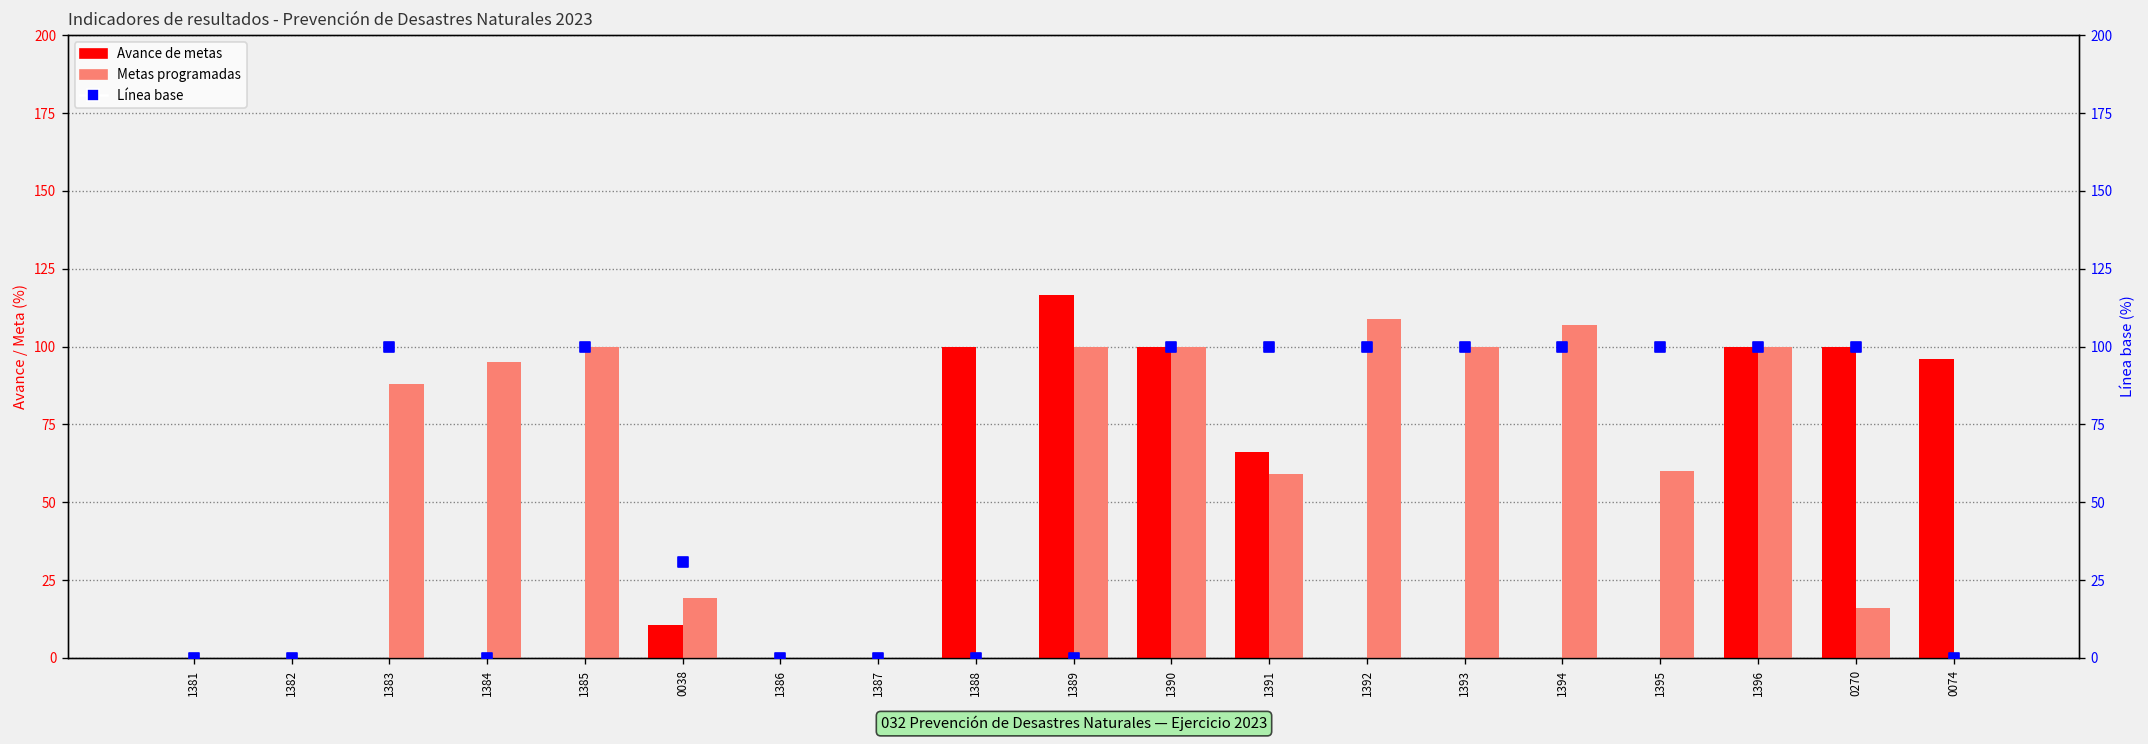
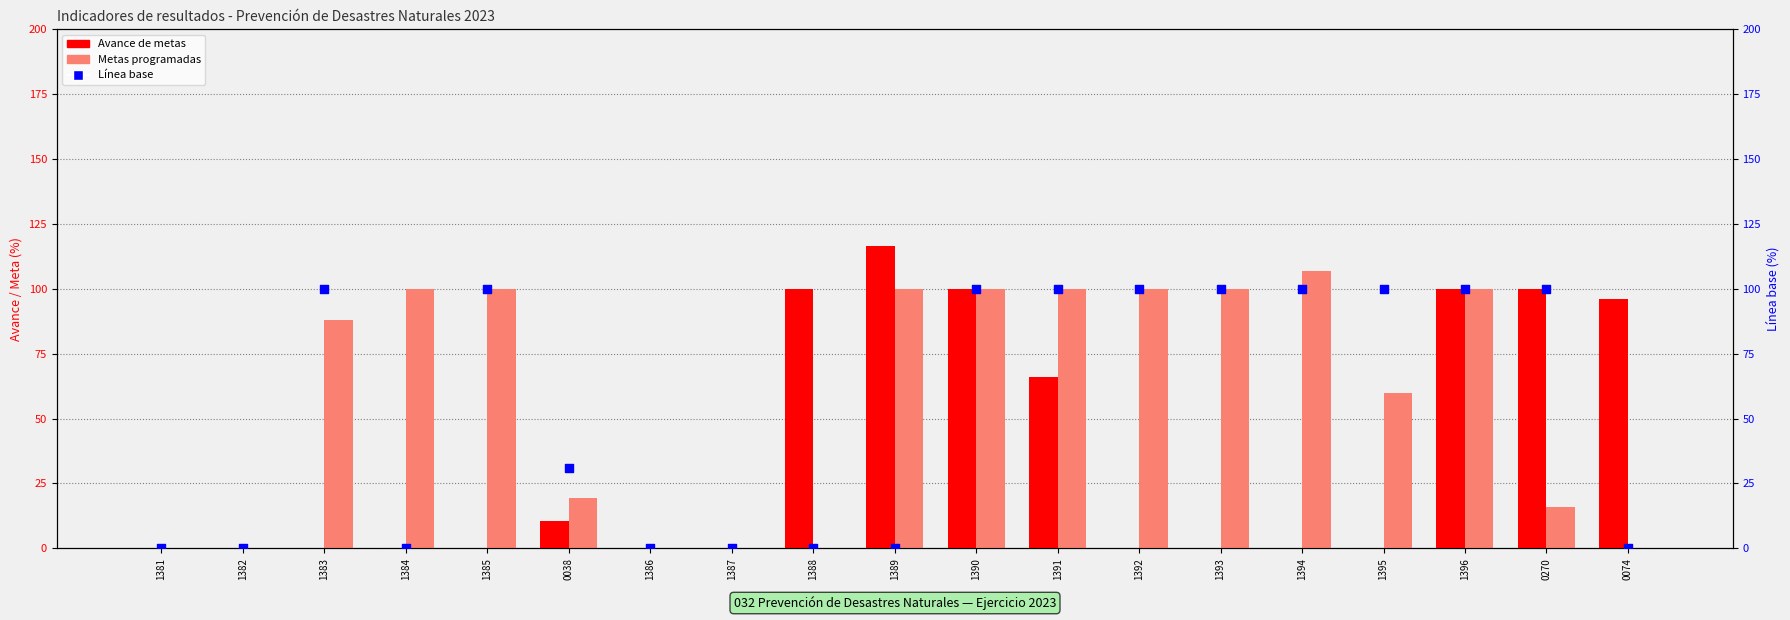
  {
    "Avance de metas": {
      "1381": 0,
      "1382": 0,
      "1383": 0,
      "1384": 0,
      "1385": 0,
      "0038": 11,
      "1386": 0,
      "1387": 0,
      "1388": 100,
      "1389": 117,
      "1390": 100,
      "1391": 66,
      "1392": 0,
      "1393": 0,
      "1394": 0,
      "1395": 0,
      "1396": 100,
      "0270": 100,
      "0074": 96
    },
    "Metas programadas": {
      "1381": 0,
      "1382": 0,
      "1383": 88,
-     "1384": 95,
+     "1384": 100,
      "1385": 100,
      "0038": 19,
      "1386": 0,
      "1387": 0,
      "1388": 0,
      "1389": 100,
      "1390": 100,
-     "1391": 59,
-     "1392": 109,
+     "1391": 100,
+     "1392": 100,
      "1393": 100,
      "1394": 107,
      "1395": 60,
      "1396": 100,
      "0270": 16,
      "0074": 0
    }
  }
